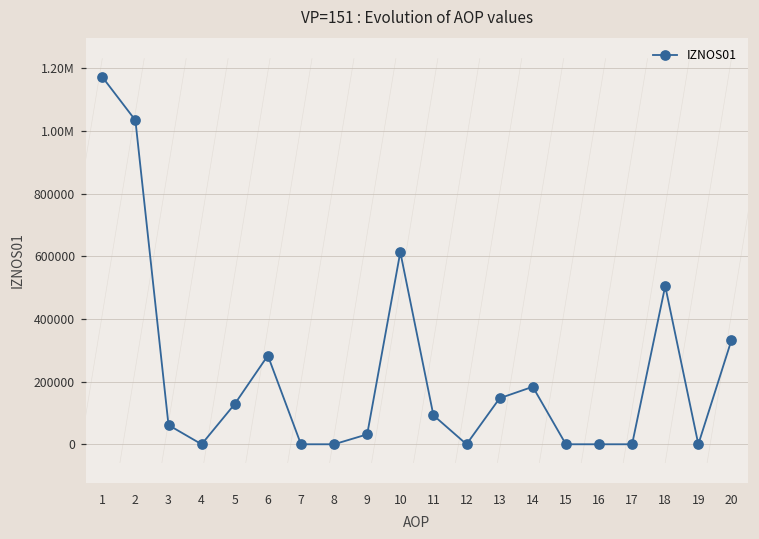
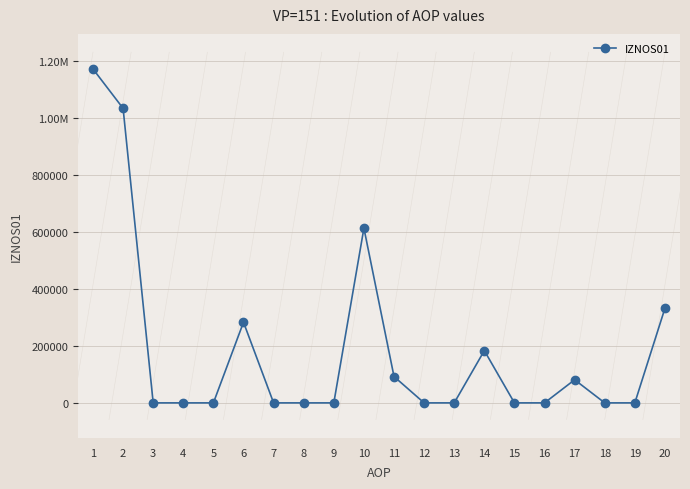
  {
    "IZNOS01": {
      "1": 1170000,
      "2": 1030000,
-     "3": 60000,
+     "3": 0,
      "4": 0,
-     "5": 130000,
+     "5": 0,
      "6": 280000,
      "7": 0,
      "8": 0,
-     "9": 30000,
+     "9": 0,
      "10": 610000,
      "11": 90000,
      "12": 0,
-     "13": 150000,
+     "13": 0,
      "14": 180000,
      "15": 0,
      "16": 0,
-     "17": 0,
-     "18": 510000,
+     "17": 80000,
+     "18": 0,
      "19": 0,
      "20": 330000
    }
  }
